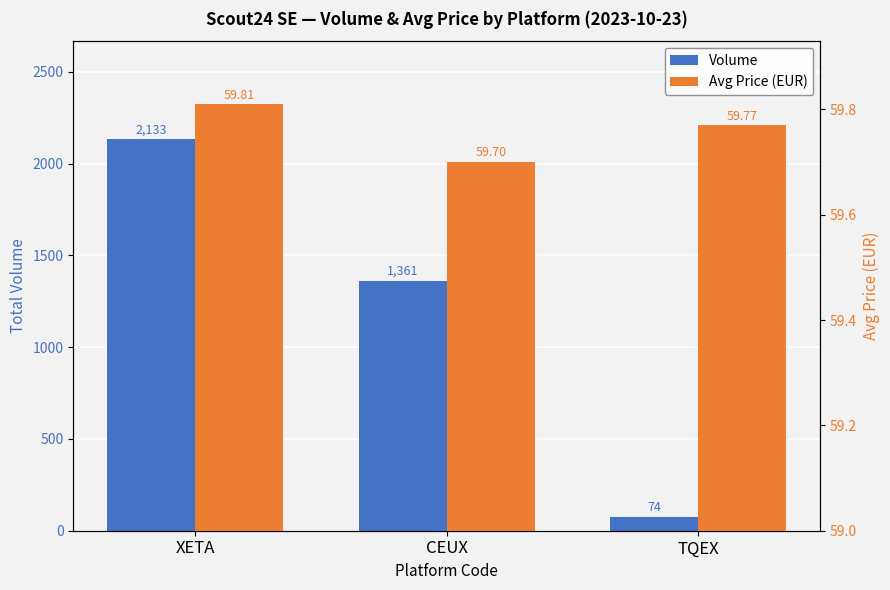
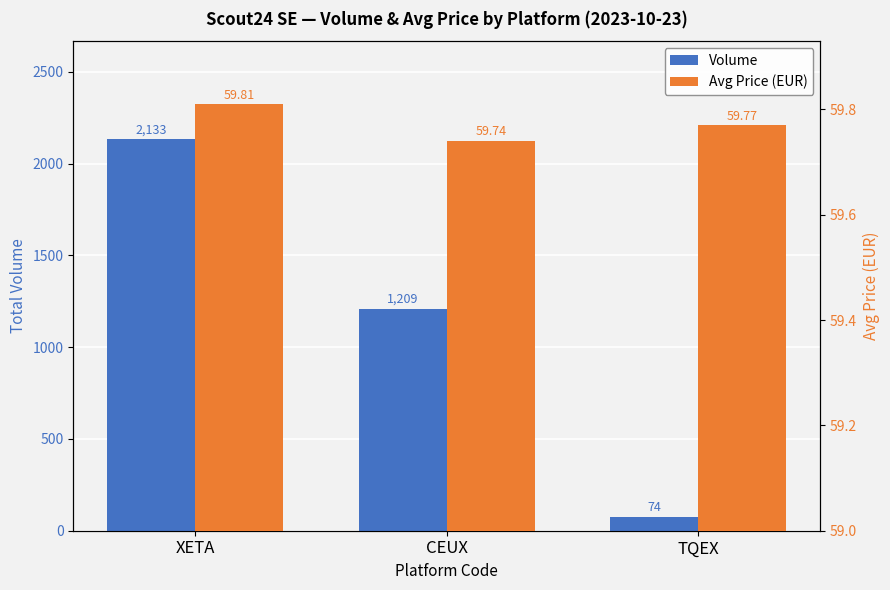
  {
    "Volume": {
      "XETA": "2,133",
-     "CEUX": "1,361",
+     "CEUX": "1,209",
      "TQEX": "74"
    },
    "Avg Price (EUR)": {
      "XETA": "59.81",
-     "CEUX": "59.70",
+     "CEUX": "59.74",
      "TQEX": "59.77"
    }
  }
